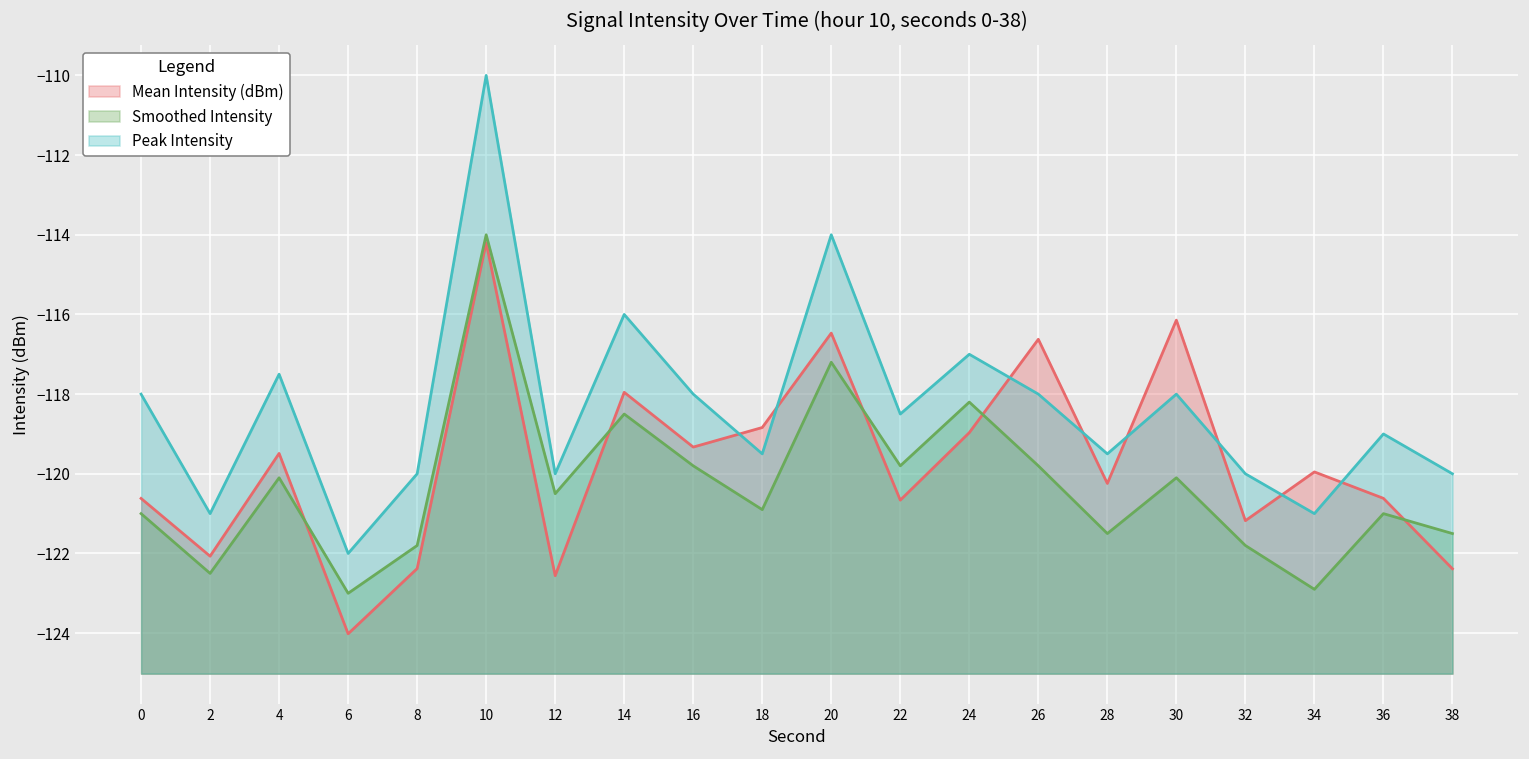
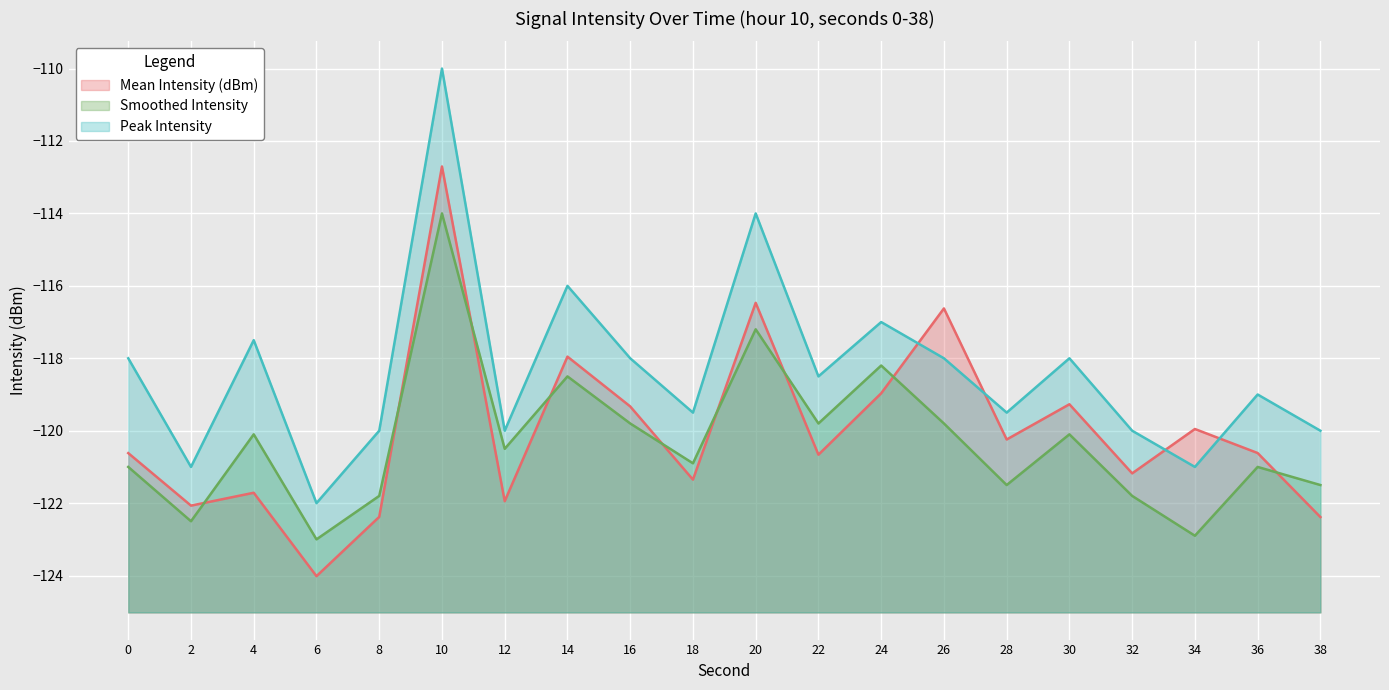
  {
    "Mean Intensity (dBm)": {
      "0": -120.6,
      "2": -122.1,
-     "4": -119.5,
+     "4": -121.7,
      "6": -124.0,
      "8": -122.4,
-     "10": -114.2,
-     "12": -122.6,
+     "10": -112.7,
+     "12": -121.9,
      "14": -118.0,
      "16": -119.3,
-     "18": -118.8,
+     "18": -121.4,
      "20": -116.5,
      "22": -120.7,
      "24": -119.0,
      "26": -116.6,
      "28": -120.2,
-     "30": -116.1,
+     "30": -119.3,
      "32": -121.2,
      "34": -120.0,
      "36": -120.6,
      "38": -122.4
    }
  }
